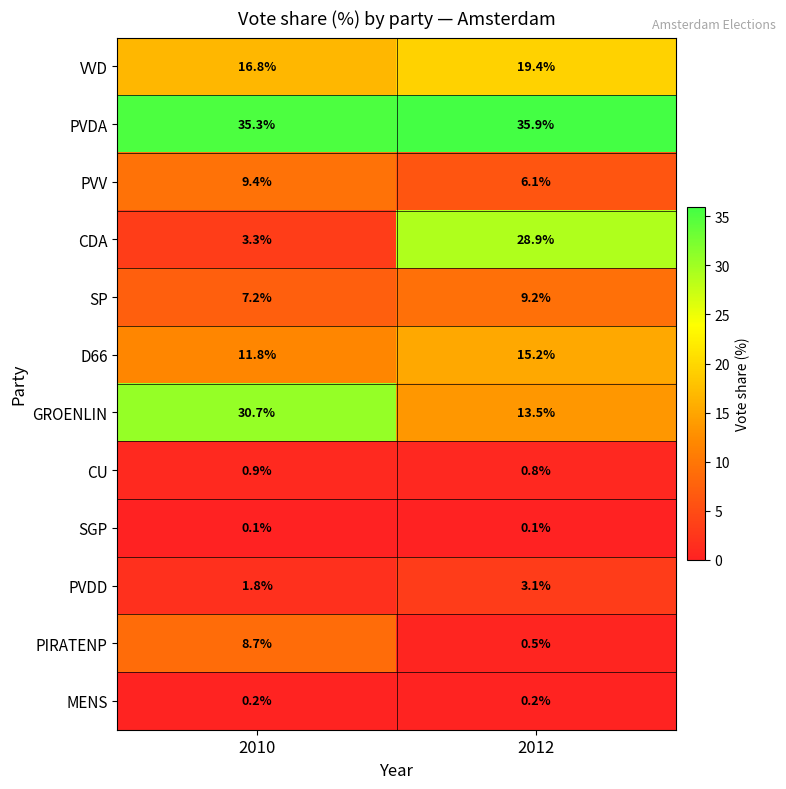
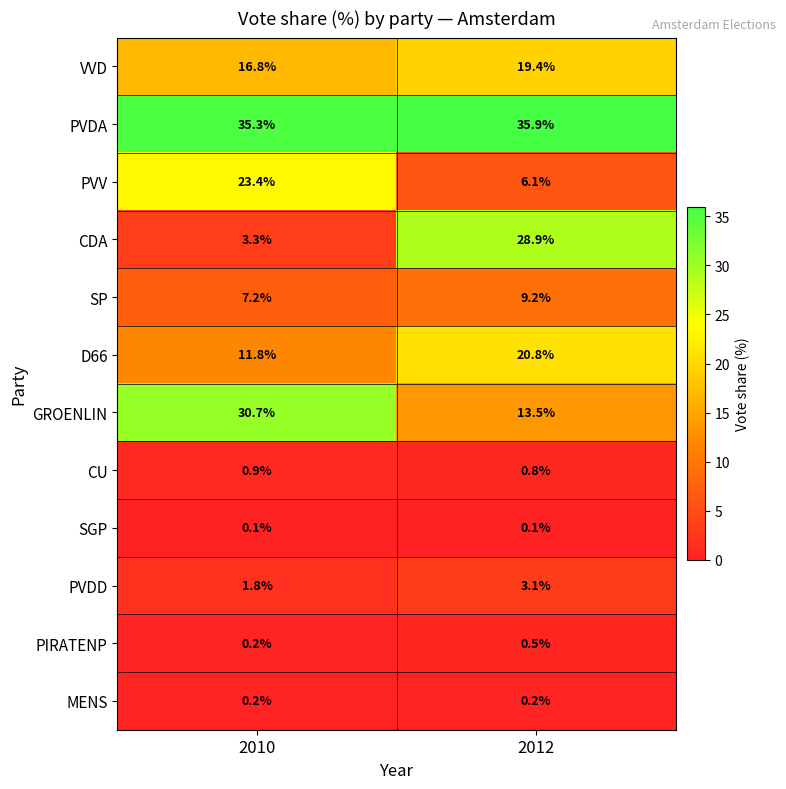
  {
    "VVD": {
      "2010": "16.8%",
      "2012": "19.4%"
    },
    "PVDA": {
      "2010": "35.3%",
      "2012": "35.9%"
    },
    "PVV": {
-     "2010": "9.4%",
+     "2010": "23.4%",
      "2012": "6.1%"
    },
    "CDA": {
      "2010": "3.3%",
      "2012": "28.9%"
    },
    "SP": {
      "2010": "7.2%",
      "2012": "9.2%"
    },
    "D66": {
      "2010": "11.8%",
-     "2012": "15.2%"
+     "2012": "20.8%"
    },
    "GROENLIN": {
      "2010": "30.7%",
      "2012": "13.5%"
    },
    "CU": {
      "2010": "0.9%",
      "2012": "0.8%"
    },
    "SGP": {
      "2010": "0.1%",
      "2012": "0.1%"
    },
    "PVDD": {
      "2010": "1.8%",
      "2012": "3.1%"
    },
    "PIRATENP": {
-     "2010": "8.7%",
+     "2010": "0.2%",
      "2012": "0.5%"
    },
    "MENS": {
      "2010": "0.2%",
      "2012": "0.2%"
    }
  }
